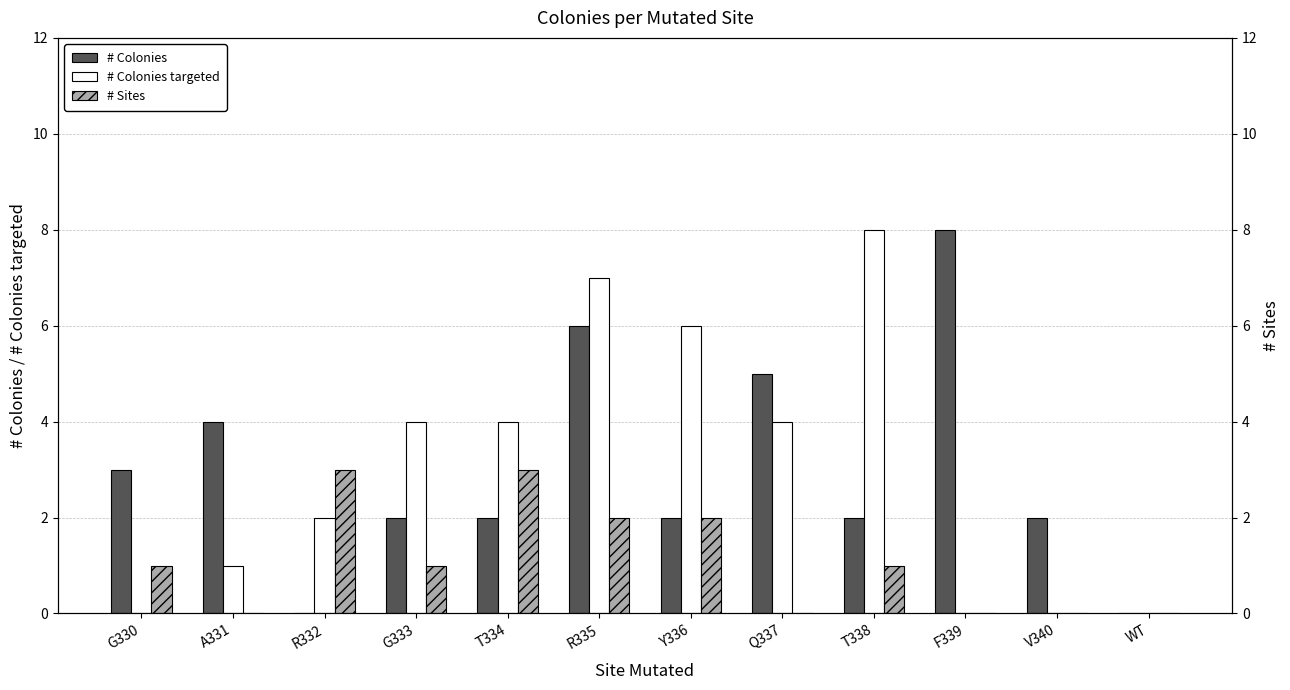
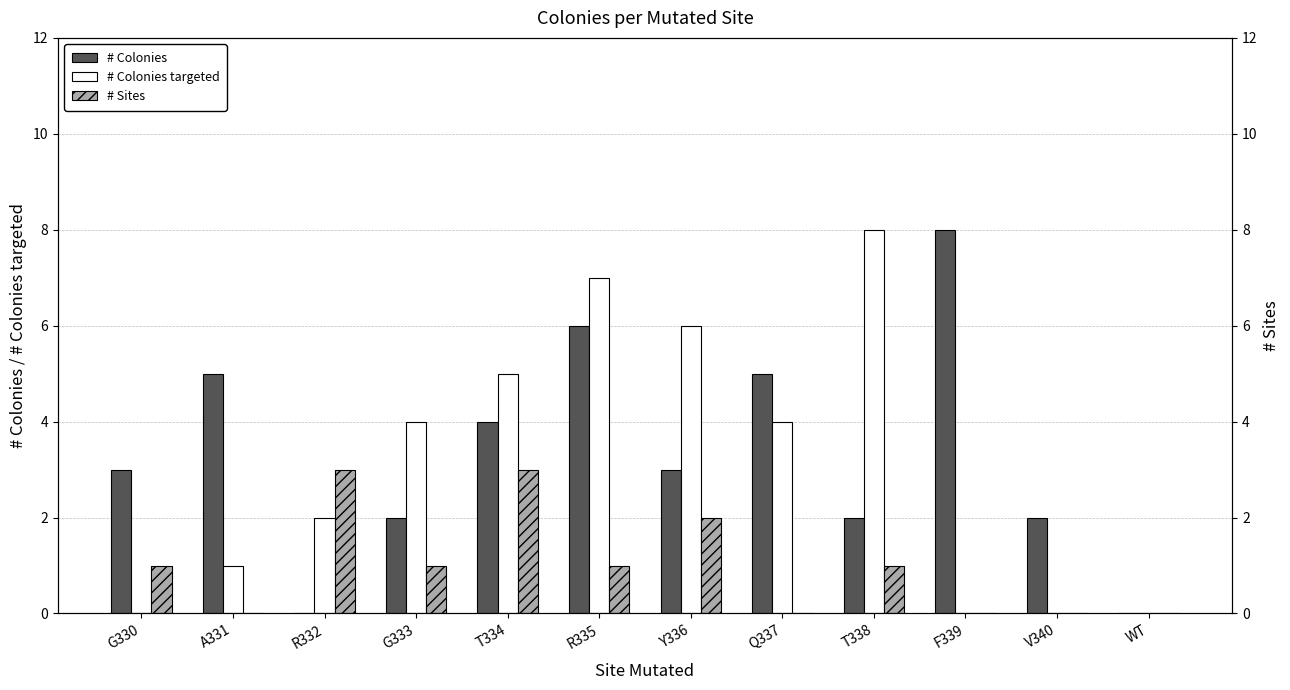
  {
    "# Colonies": {
      "G330": 3,
-     "A331": 4,
+     "A331": 5,
      "R332": 0,
      "G333": 2,
-     "T334": 2,
+     "T334": 4,
      "R335": 6,
-     "Y336": 2,
+     "Y336": 3,
      "Q337": 5,
      "T338": 2,
      "F339": 8,
      "V340": 2,
      "WT": 0
    },
    "# Colonies targeted": {
      "G330": 0,
      "A331": 1,
      "R332": 2,
      "G333": 4,
-     "T334": 4,
+     "T334": 5,
      "R335": 7,
      "Y336": 6,
      "Q337": 4,
      "T338": 8,
      "F339": 0,
      "V340": 0,
      "WT": 0
    },
    "# Sites": {
      "G330": 1,
      "A331": 0,
      "R332": 3,
      "G333": 1,
      "T334": 3,
-     "R335": 2,
+     "R335": 1,
      "Y336": 2,
      "Q337": 0,
      "T338": 1,
      "F339": 0,
      "V340": 0,
      "WT": 0
    }
  }
